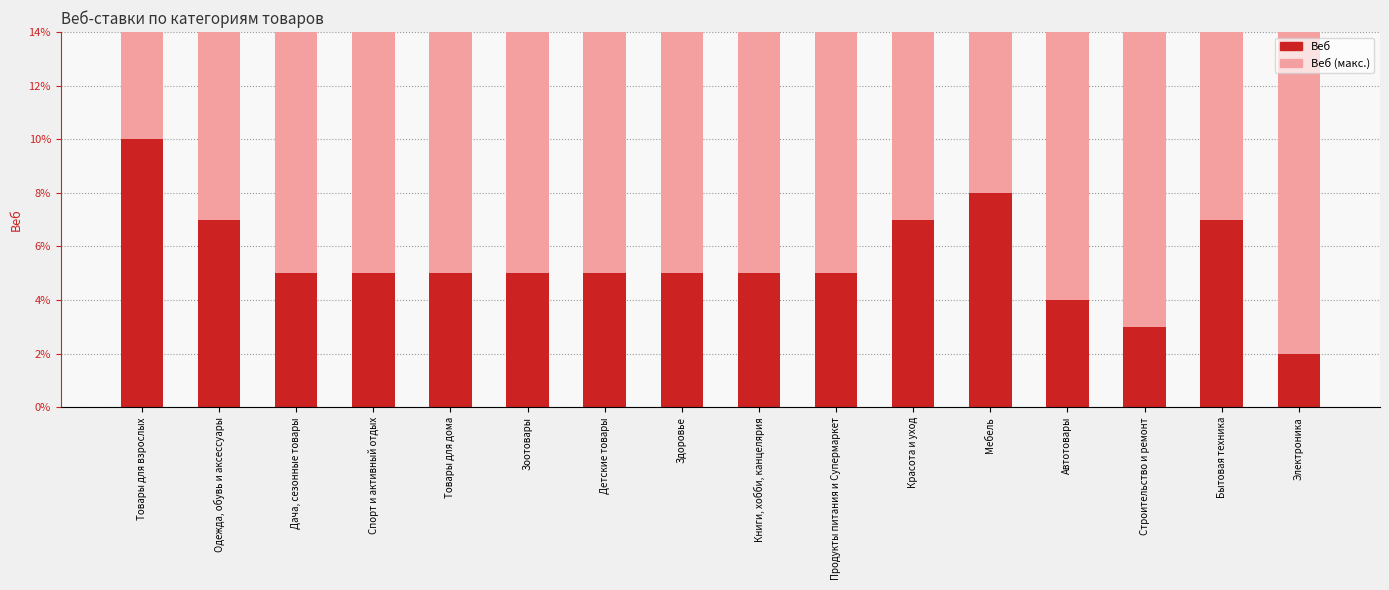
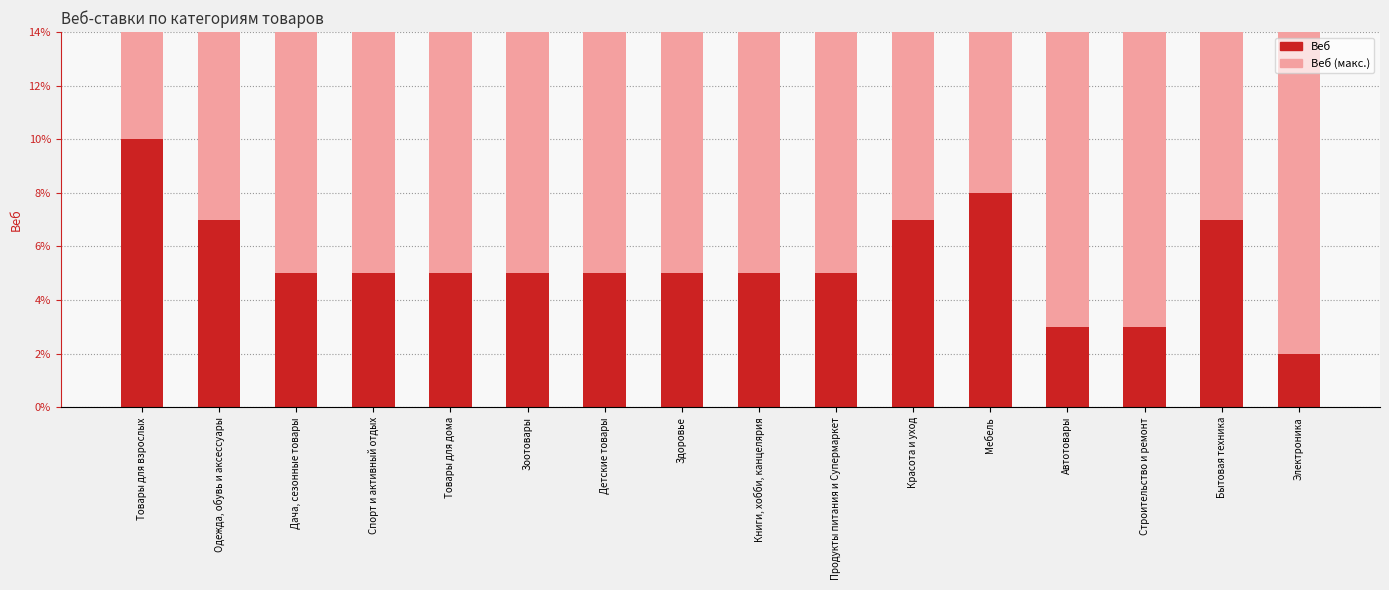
  {
    "Веб": {
-     "Автотовары": "4.0%"
+     "Автотовары": "3.0%"
    }
  }
